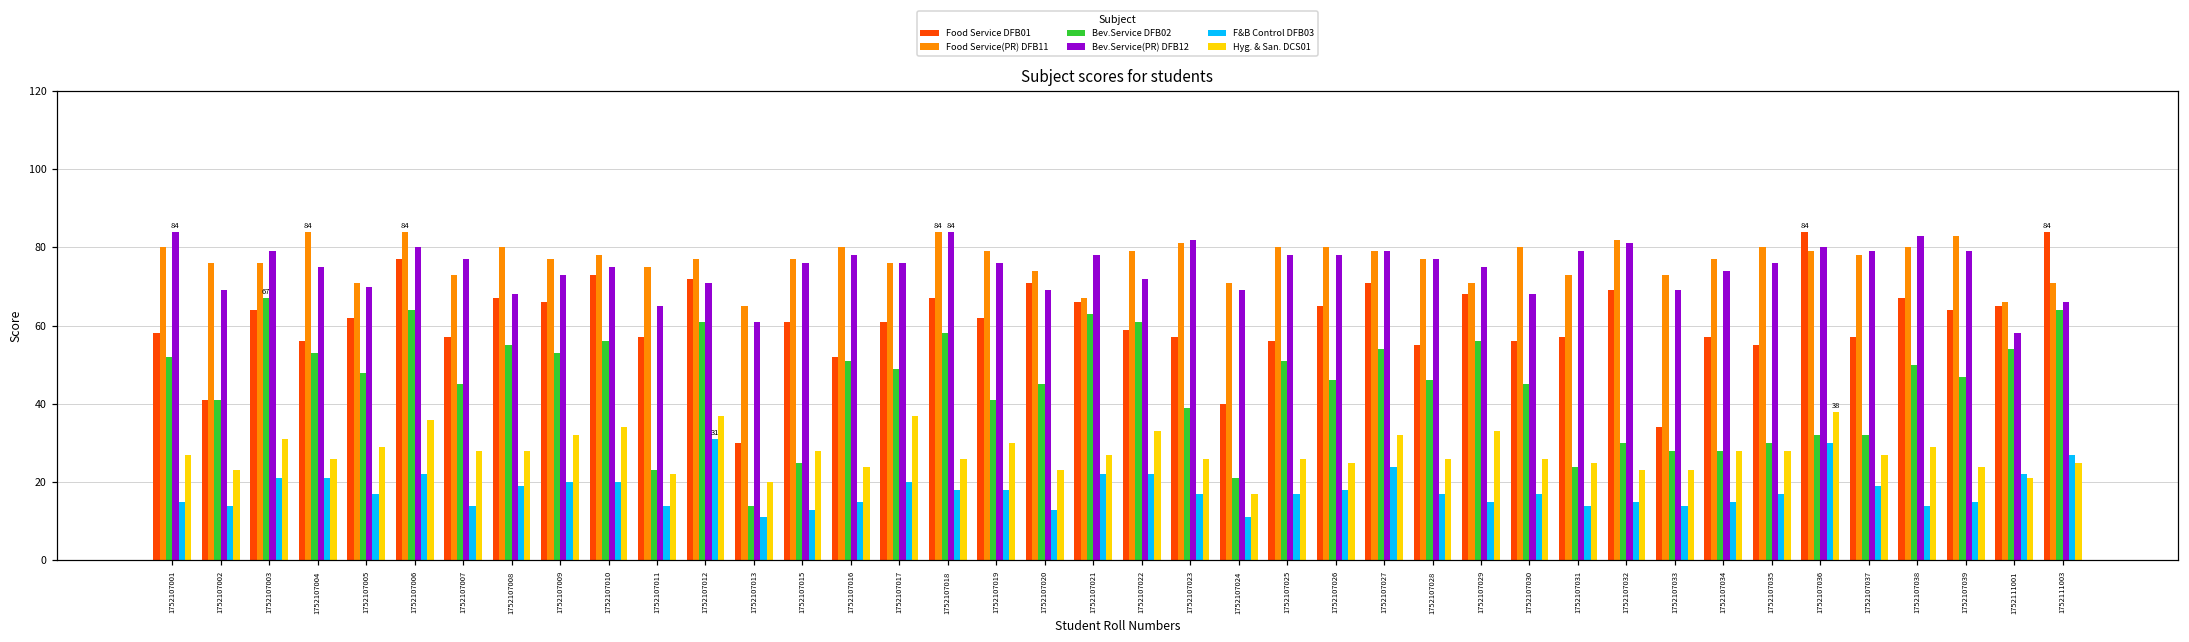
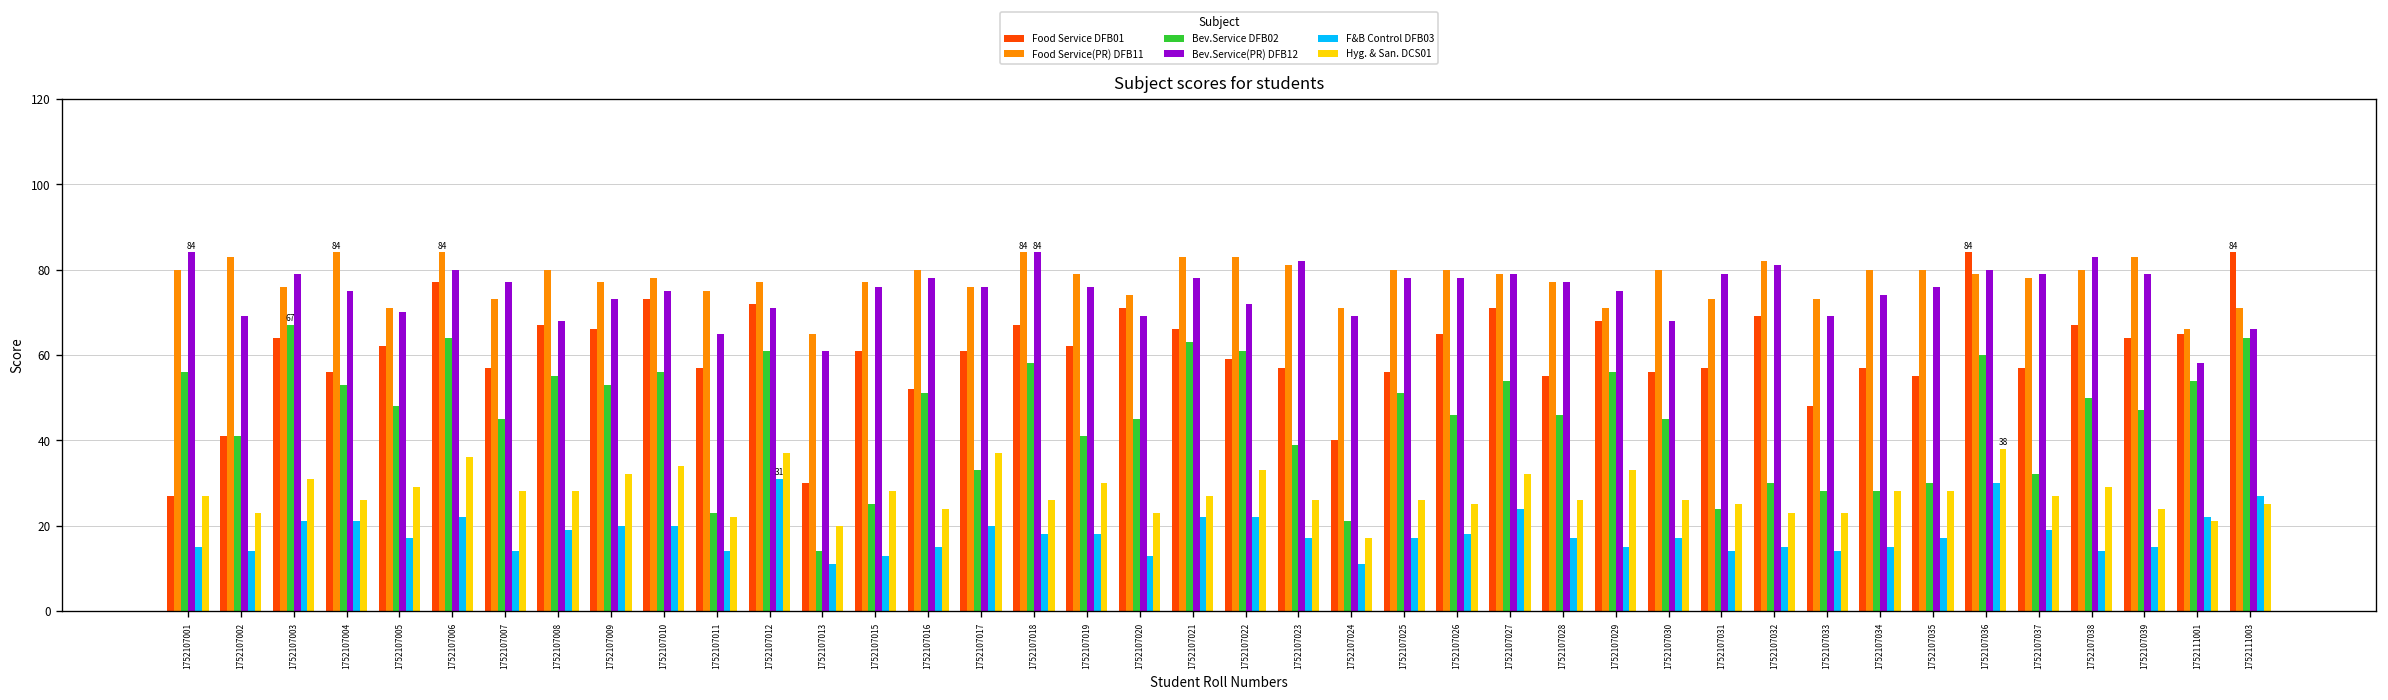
  {
    "Food Service DFB01": {
-     "1752107001": 58,
+     "1752107001": 27,
      "1752107002": 41,
      "1752107003": 64,
      "1752107004": 56,
      "1752107005": 62,
      "1752107006": 77,
      "1752107007": 57,
      "1752107008": 67,
      "1752107009": 66,
      "1752107010": 73,
      "1752107011": 57,
      "1752107012": 72,
      "1752107013": 30,
      "1752107015": 61,
      "1752107016": 52,
      "1752107017": 61,
      "1752107018": 67,
      "1752107019": 62,
      "1752107020": 71,
      "1752107021": 66,
      "1752107022": 59,
      "1752107023": 57,
      "1752107024": 40,
      "1752107025": 56,
      "1752107026": 65,
      "1752107027": 71,
      "1752107028": 55,
      "1752107029": 68,
      "1752107030": 56,
      "1752107031": 57,
      "1752107032": 69,
-     "1752107033": 34,
+     "1752107033": 48,
      "1752107034": 57,
      "1752107035": 55,
      "1752107037": 57,
      "1752107038": 67,
      "1752107039": 64,
      "1752111001": 65
    },
    "Food Service(PR) DFB11": {
      "1752107001": 80,
-     "1752107002": 76,
+     "1752107002": 83,
      "1752107003": 76,
      "1752107005": 71,
      "1752107007": 73,
      "1752107008": 80,
      "1752107009": 77,
      "1752107010": 78,
      "1752107011": 75,
      "1752107012": 77,
      "1752107013": 65,
      "1752107015": 77,
      "1752107016": 80,
      "1752107017": 76,
      "1752107019": 79,
      "1752107020": 74,
-     "1752107021": 67,
-     "1752107022": 79,
+     "1752107021": 83,
+     "1752107022": 83,
      "1752107023": 81,
      "1752107024": 71,
      "1752107025": 80,
      "1752107026": 80,
      "1752107027": 79,
      "1752107028": 77,
      "1752107029": 71,
      "1752107030": 80,
      "1752107031": 73,
      "1752107032": 82,
      "1752107033": 73,
-     "1752107034": 77,
+     "1752107034": 80,
      "1752107035": 80,
      "1752107036": 79,
      "1752107037": 78,
      "1752107038": 80,
      "1752107039": 83,
      "1752111001": 66,
      "1752111003": 71
    },
    "Bev.Service DFB02": {
-     "1752107001": 52,
+     "1752107001": 56,
      "1752107002": 41,
      "1752107004": 53,
      "1752107005": 48,
      "1752107006": 64,
      "1752107007": 45,
      "1752107008": 55,
      "1752107009": 53,
      "1752107010": 56,
      "1752107011": 23,
      "1752107012": 61,
      "1752107013": 14,
      "1752107015": 25,
      "1752107016": 51,
-     "1752107017": 49,
+     "1752107017": 33,
      "1752107018": 58,
      "1752107019": 41,
      "1752107020": 45,
      "1752107021": 63,
      "1752107022": 61,
      "1752107023": 39,
      "1752107024": 21,
      "1752107025": 51,
      "1752107026": 46,
      "1752107027": 54,
      "1752107028": 46,
      "1752107029": 56,
      "1752107030": 45,
      "1752107031": 24,
      "1752107032": 30,
      "1752107033": 28,
      "1752107034": 28,
      "1752107035": 30,
-     "1752107036": 32,
+     "1752107036": 60,
      "1752107037": 32,
      "1752107038": 50,
      "1752107039": 47,
      "1752111001": 54,
      "1752111003": 64
    },
    "Bev.Service(PR) DFB12": {
      "1752107001": 84,
      "1752107018": 84
    },
    "F&B Control DFB03": {
      "1752107012": 31
    },
    "Hyg. & San. DCS01": {
      "1752107036": 38
    }
  }
